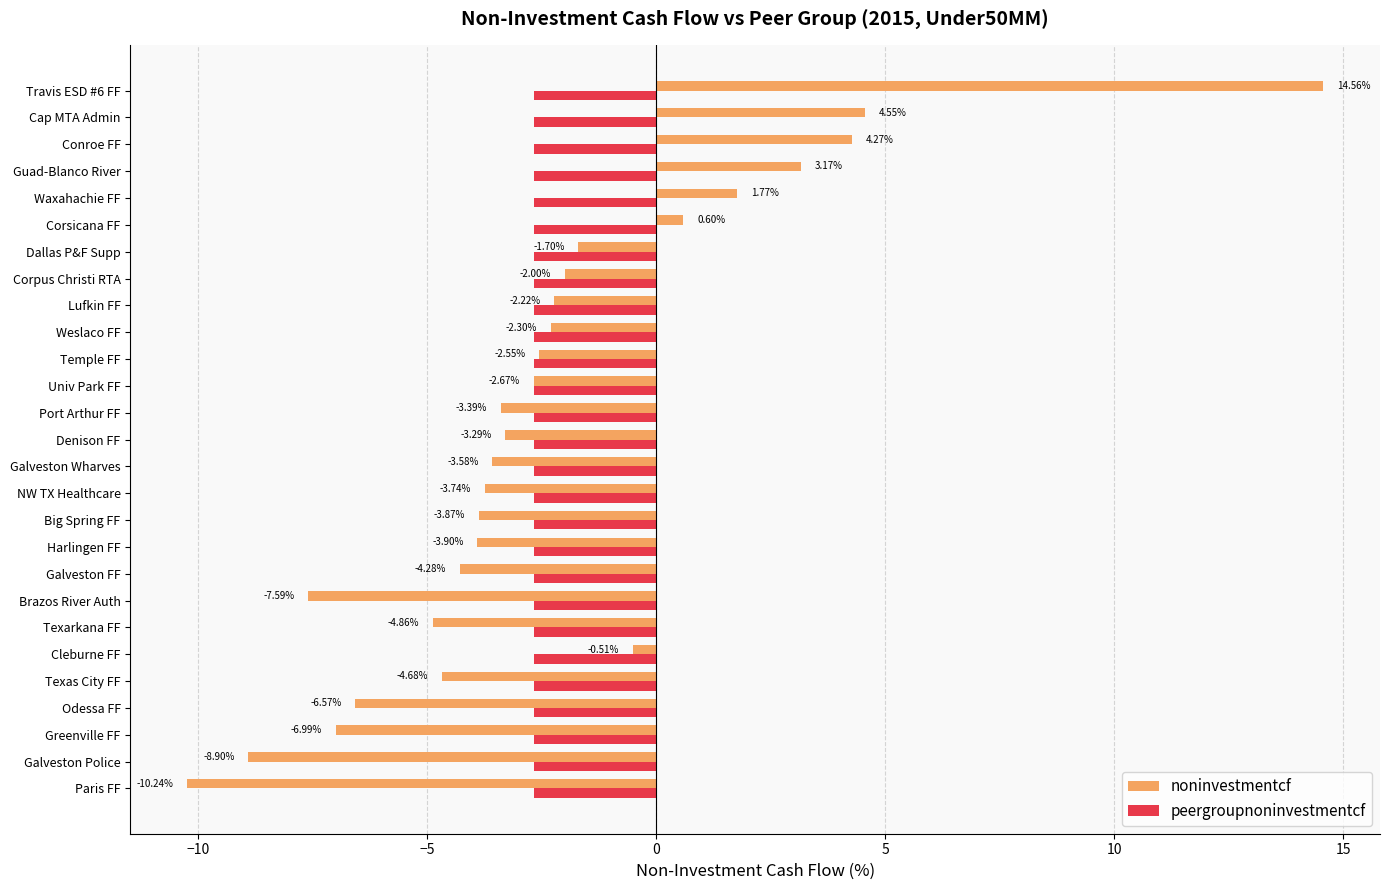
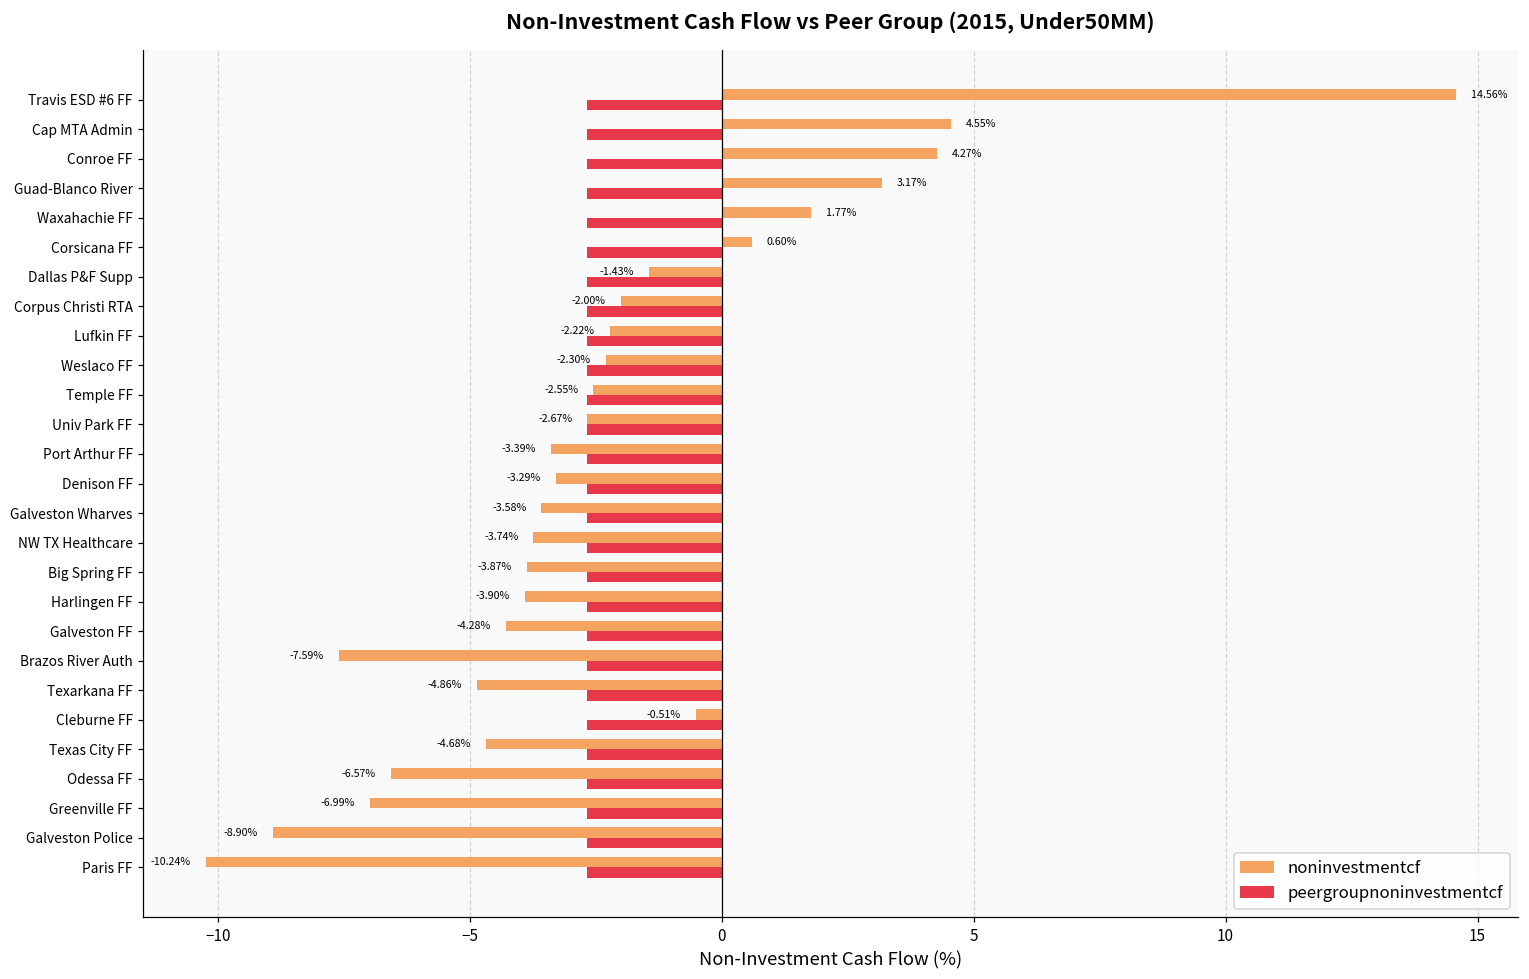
  {
    "noninvestmentcf": {
      "Travis ESD #6 FF": "14.56%",
      "Cap MTA Admin": "4.55%",
      "Conroe FF": "4.27%",
      "Guad-Blanco River": "3.17%",
      "Waxahachie FF": "1.77%",
      "Corsicana FF": "0.60%",
-     "Dallas P&F Supp": "-1.70%",
+     "Dallas P&F Supp": "-1.43%",
      "Corpus Christi RTA": "-2.00%",
      "Lufkin FF": "-2.22%",
      "Weslaco FF": "-2.30%",
      "Temple FF": "-2.55%",
      "Univ Park FF": "-2.67%",
      "Port Arthur FF": "-3.39%",
      "Denison FF": "-3.29%",
      "Galveston Wharves": "-3.58%",
      "NW TX Healthcare": "-3.74%",
      "Big Spring FF": "-3.87%",
      "Harlingen FF": "-3.90%",
      "Galveston FF": "-4.28%",
      "Brazos River Auth": "-7.59%",
      "Texarkana FF": "-4.86%",
      "Cleburne FF": "-0.51%",
      "Texas City FF": "-4.68%",
      "Odessa FF": "-6.57%",
      "Greenville FF": "-6.99%",
      "Galveston Police": "-8.90%",
      "Paris FF": "-10.24%"
    },
    "peergroupnoninvestmentcf": {
      "Univ Park FF": "-2.67%"
    }
  }
